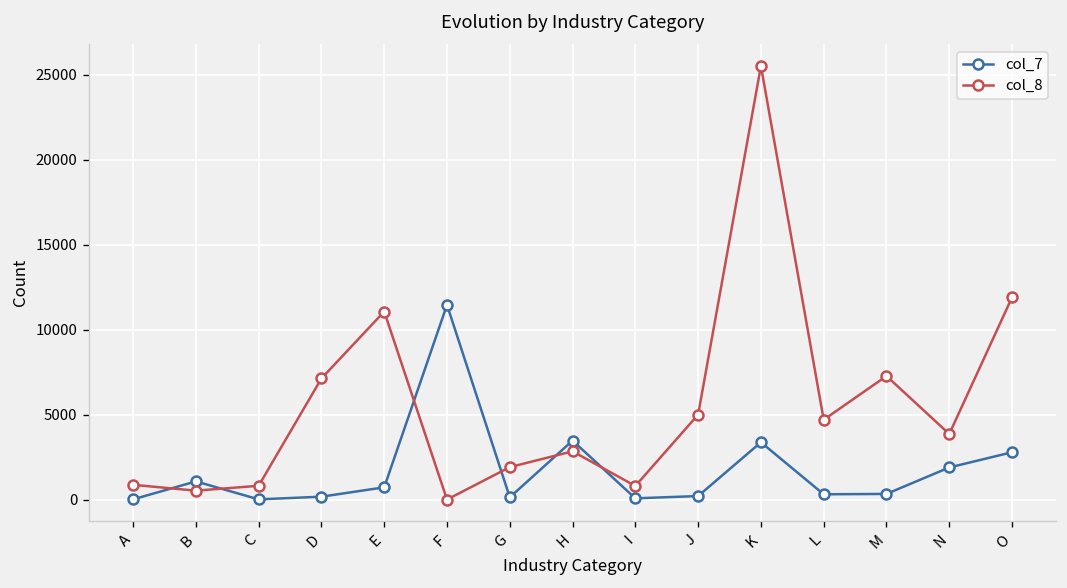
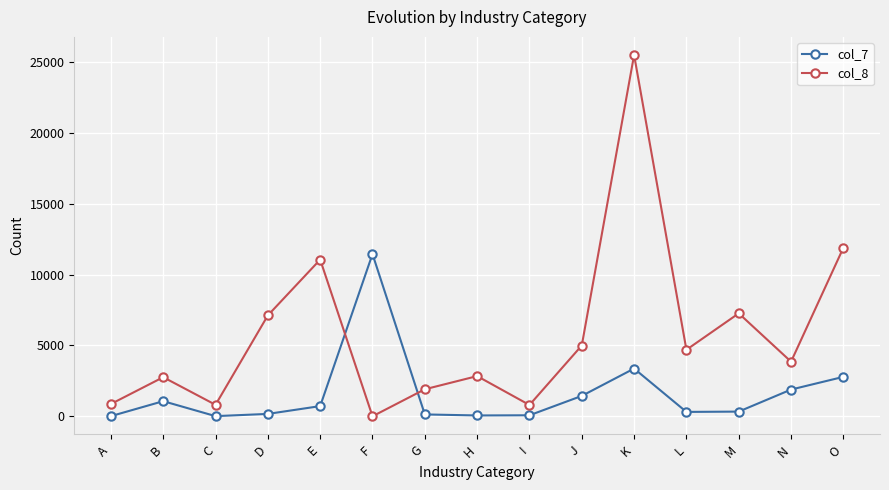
  {
    "col_7": {
      "A": 0,
      "B": 1100,
      "C": 0,
      "D": 200,
      "E": 700,
      "F": 11500,
      "G": 100,
-     "H": 3500,
+     "H": 100,
      "I": 100,
-     "J": 200,
+     "J": 1400,
      "K": 3400,
      "L": 300,
      "M": 300,
      "N": 1900,
      "O": 2800
    },
    "col_8": {
      "A": 900,
-     "B": 500,
+     "B": 2800,
      "C": 800,
      "D": 7100,
      "E": 11100,
      "F": 0,
      "G": 1900,
      "H": 2800,
      "I": 800,
      "J": 5000,
      "K": 25500,
      "L": 4700,
      "M": 7300,
      "N": 3900,
      "O": 11900
    }
  }
